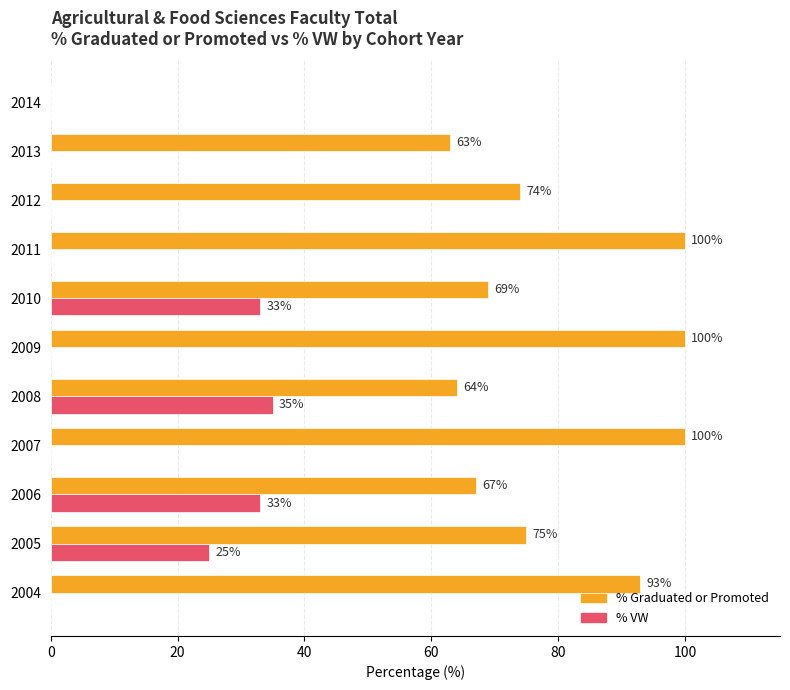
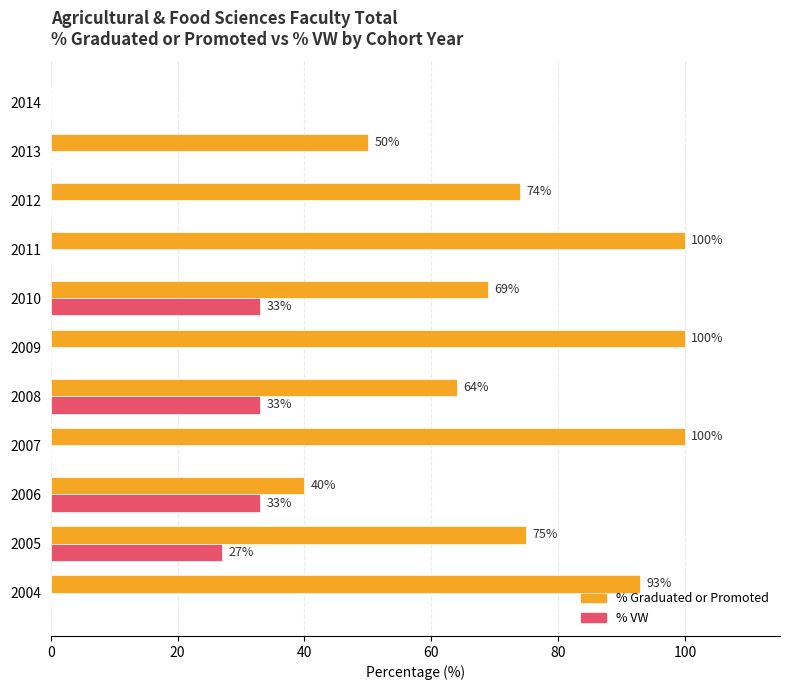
  {
    "% Graduated or Promoted": {
-     "2013": "63%",
+     "2013": "50%",
      "2012": "74%",
      "2011": "100%",
      "2010": "69%",
      "2009": "100%",
      "2008": "64%",
      "2007": "100%",
-     "2006": "67%",
+     "2006": "40%",
      "2005": "75%",
      "2004": "93%"
    },
    "% VW": {
      "2010": "33%",
-     "2008": "35%",
+     "2008": "33%",
      "2006": "33%",
-     "2005": "25%"
+     "2005": "27%"
    }
  }
